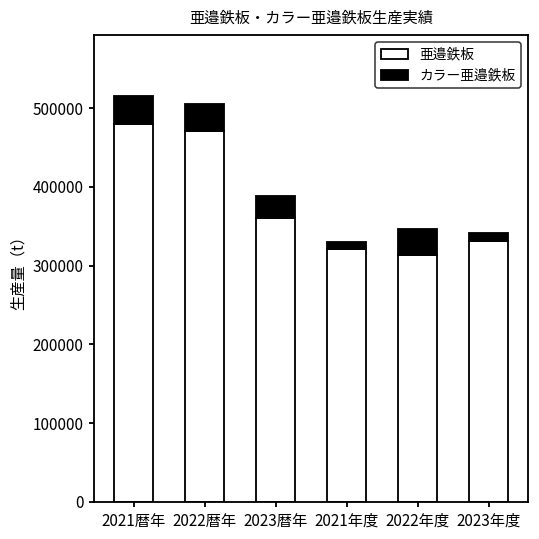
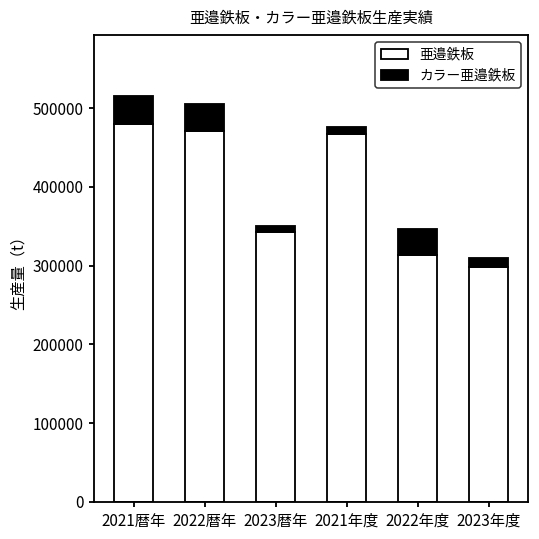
  {
    "亜邉鉄板": {
      "2021暦年": 480000,
      "2022暦年": 470000,
-     "2023暦年": 360000,
-     "2021年度": 320000,
+     "2023暦年": 340000,
+     "2021年度": 470000,
      "2022年度": 310000,
-     "2023年度": 330000
+     "2023年度": 300000
    },
    "カラー亜邉鉄板": {
      "2021暦年": 40000,
      "2022暦年": 30000,
-     "2023暦年": 30000,
+     "2023暦年": 10000,
      "2021年度": 10000,
      "2022年度": 30000,
      "2023年度": 10000
    }
  }
